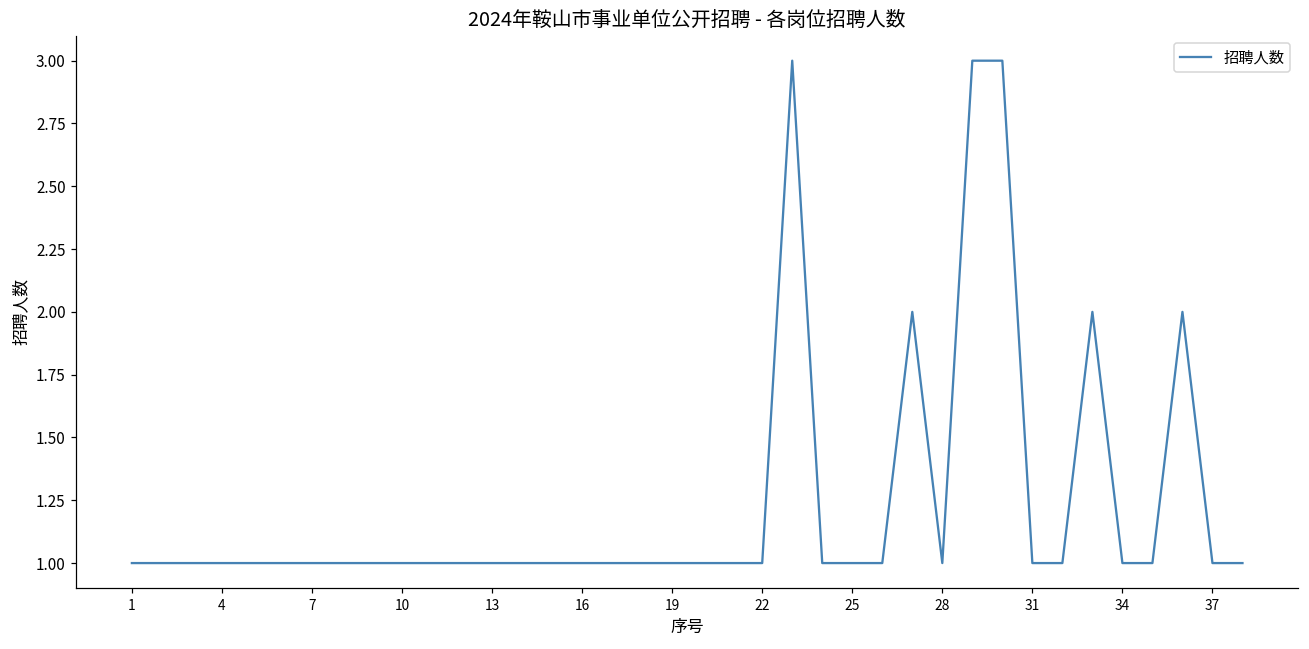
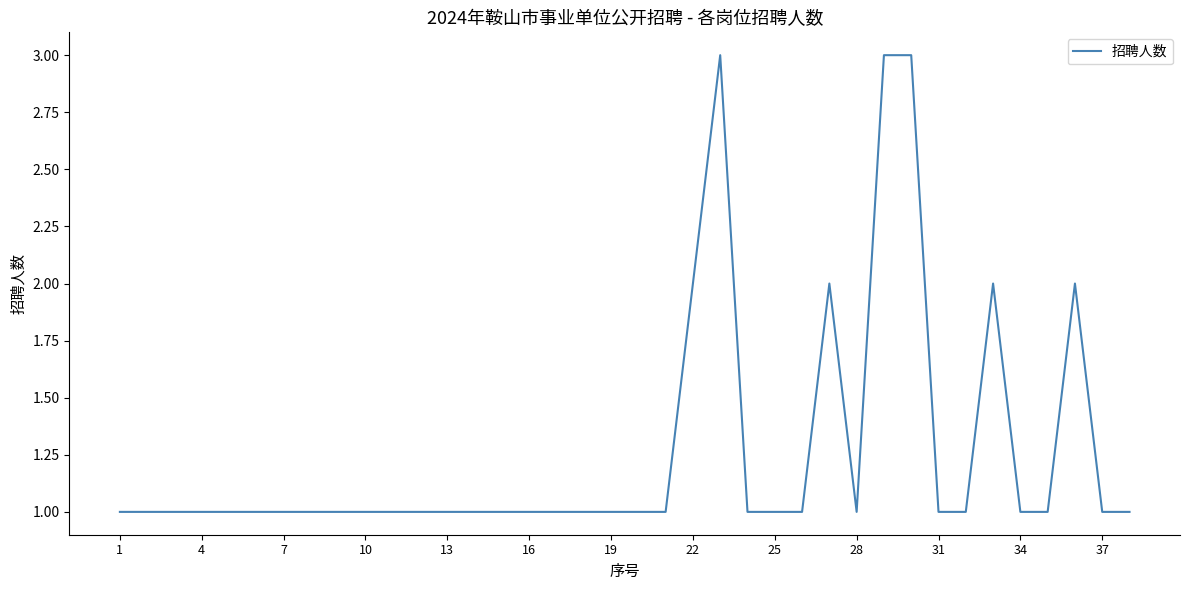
  {
    "1": 1,
    "4": 1,
    "7": 1,
    "10": 1,
    "13": 1,
    "16": 1,
    "19": 1,
-   "22": 1,
+   "22": 2,
    "25": 1,
    "28": 1,
    "31": 1,
    "34": 1,
    "37": 1
  }
